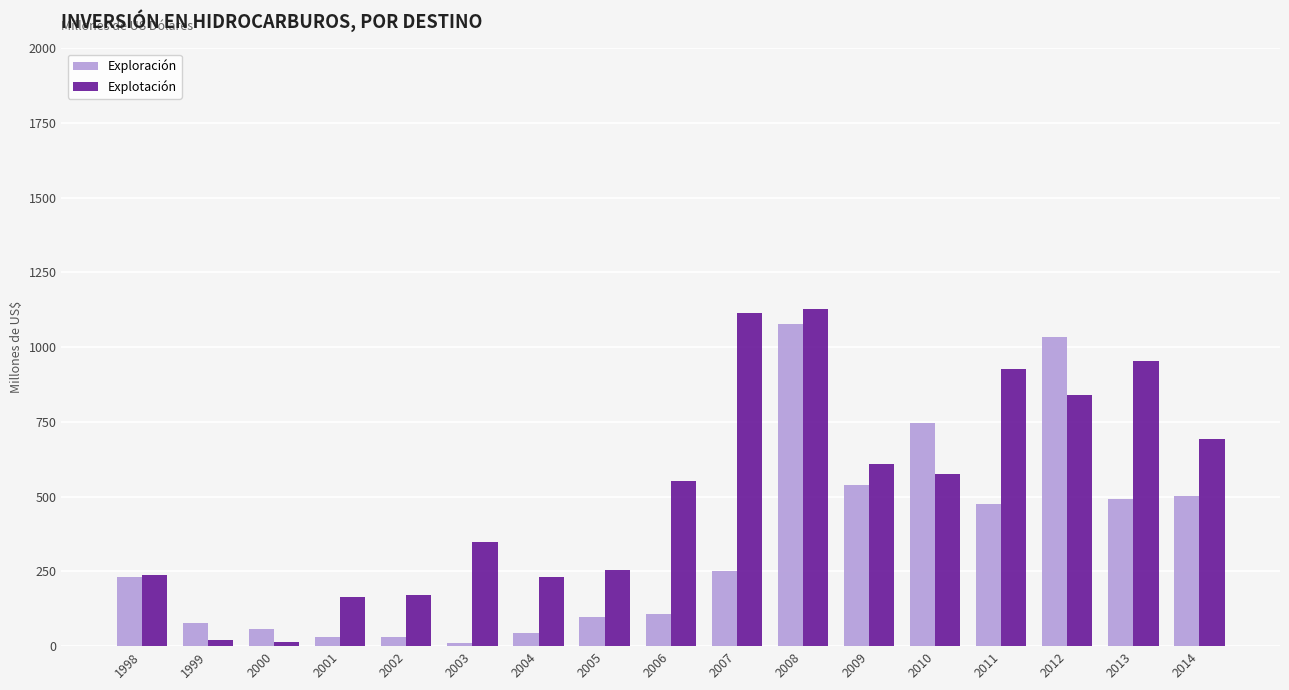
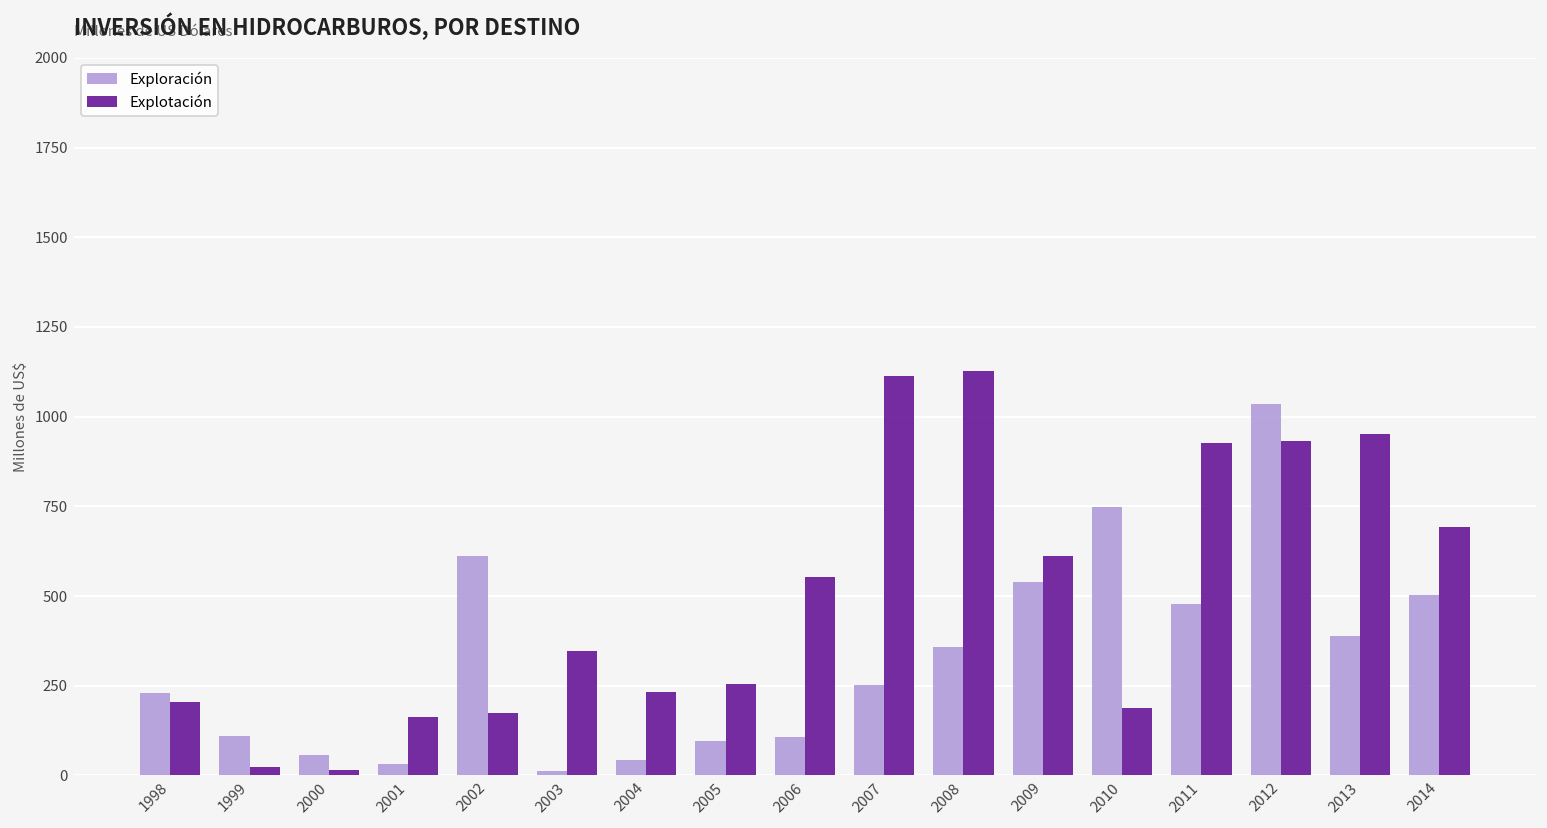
  {
    "Exploración": {
      "1998": 230,
-     "1999": 80,
+     "1999": 110,
      "2000": 60,
      "2001": 30,
-     "2002": 30,
+     "2002": 610,
      "2003": 10,
      "2004": 40,
      "2005": 100,
      "2006": 110,
      "2007": 250,
-     "2008": 1080,
+     "2008": 360,
      "2009": 540,
      "2010": 750,
      "2011": 480,
      "2012": 1040,
-     "2013": 490,
+     "2013": 390,
      "2014": 500
    },
    "Explotación": {
-     "1998": 240,
+     "1998": 200,
      "1999": 20,
      "2000": 20,
      "2001": 160,
      "2002": 170,
      "2003": 350,
      "2004": 230,
      "2005": 250,
      "2006": 550,
      "2007": 1110,
      "2008": 1130,
      "2009": 610,
-     "2010": 580,
+     "2010": 190,
      "2011": 930,
-     "2012": 840,
+     "2012": 930,
      "2013": 950,
      "2014": 690
    }
  }
